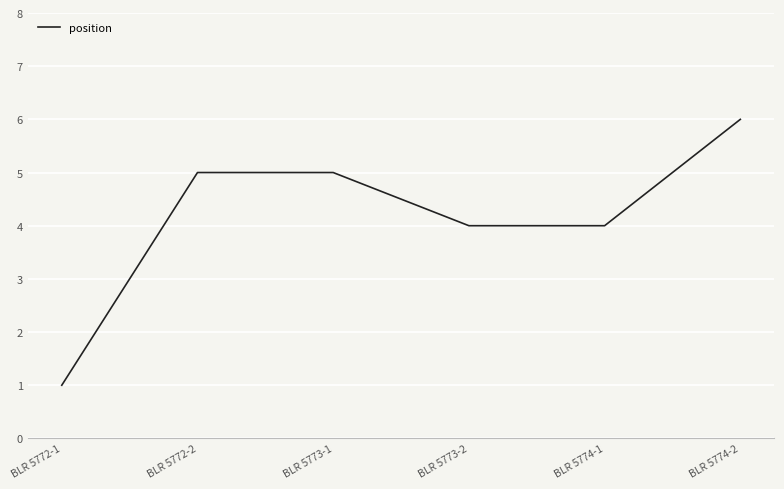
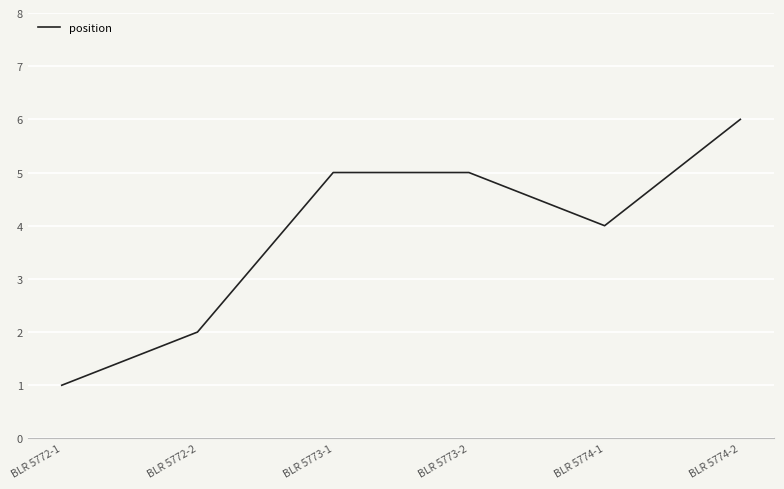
  {
    "BLR 5772-1": 1,
-   "BLR 5772-2": 5,
+   "BLR 5772-2": 2,
    "BLR 5773-1": 5,
-   "BLR 5773-2": 4,
+   "BLR 5773-2": 5,
    "BLR 5774-1": 4,
    "BLR 5774-2": 6
  }
